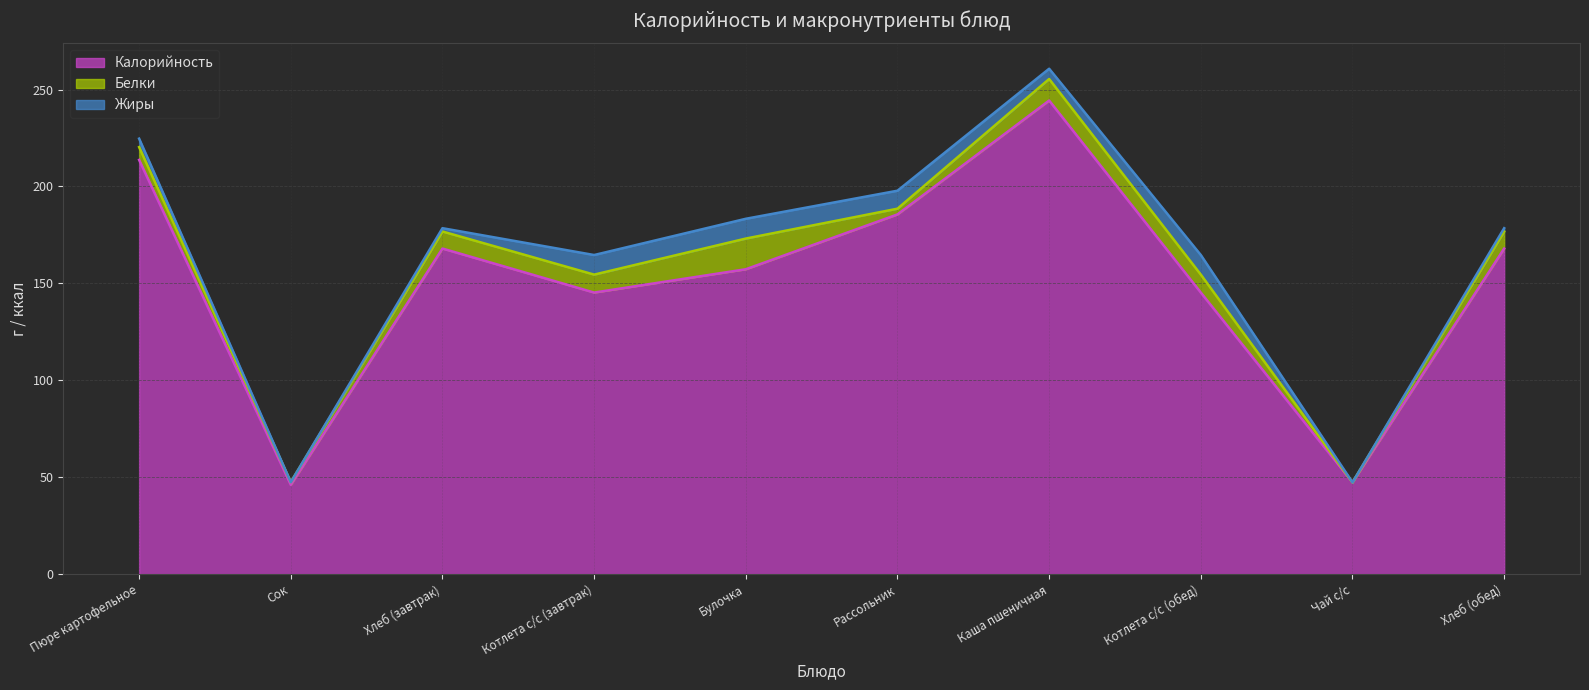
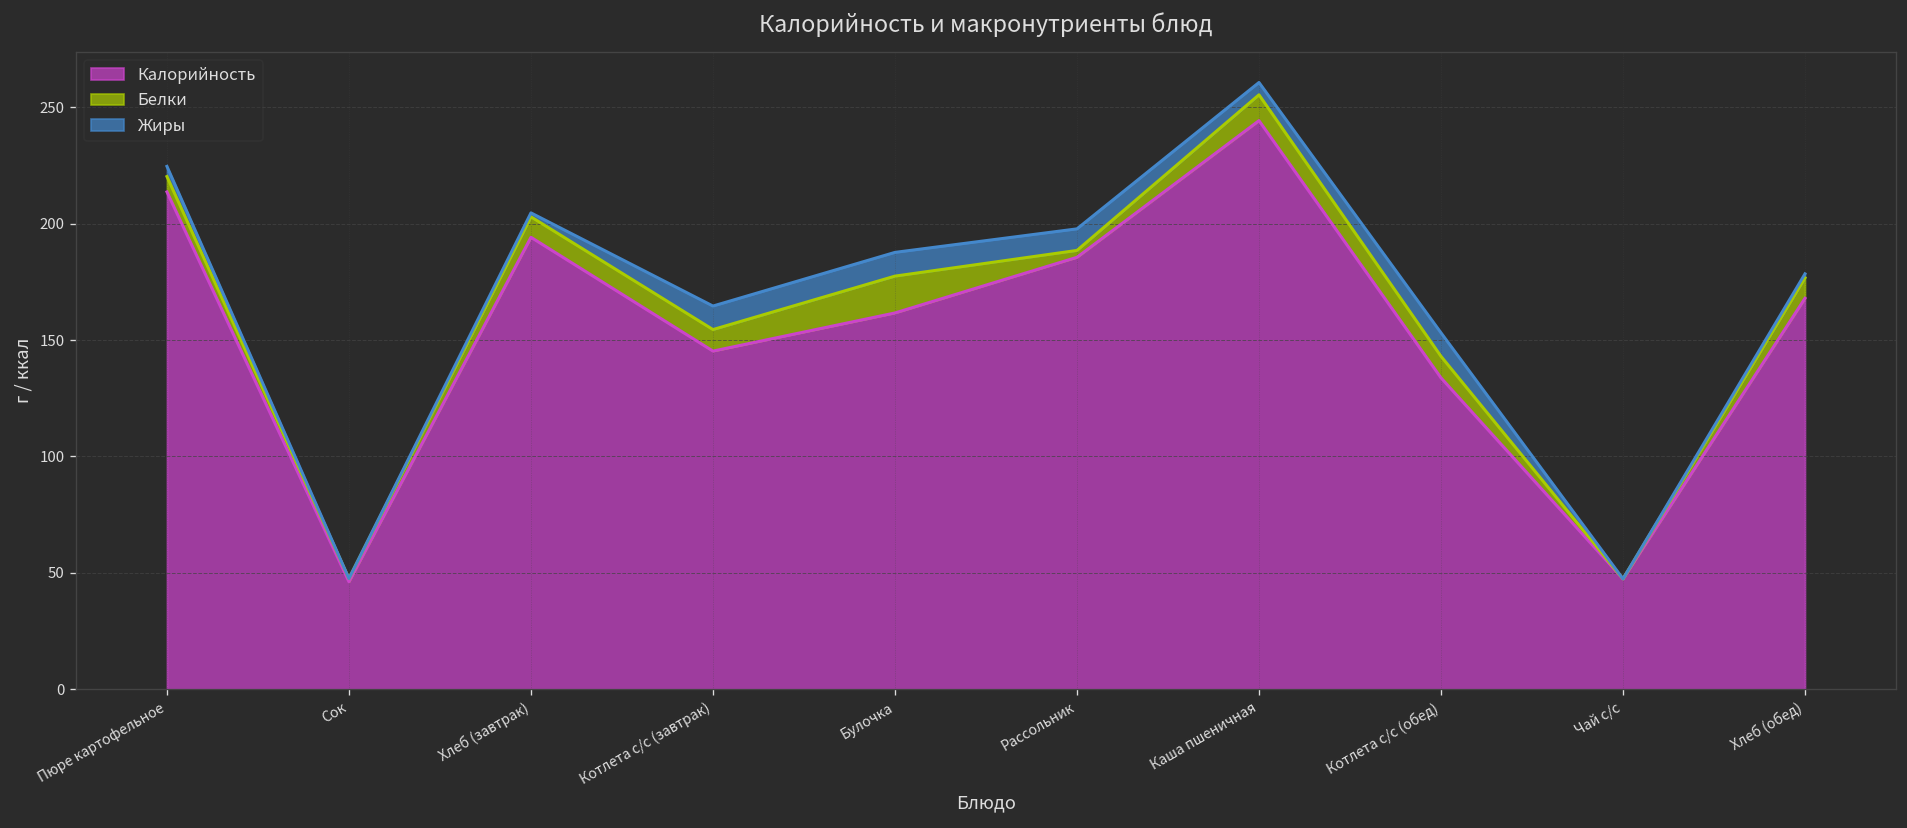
  {
    "Калорийность": {
      "Пюре картофельное": 214,
      "Сок": 46,
-     "Хлеб (завтрак)": 168,
+     "Хлеб (завтрак)": 194,
      "Котлета с/с (завтрак)": 145,
-     "Булочка": 157,
+     "Булочка": 162,
      "Рассольник": 186,
      "Каша пшеничная": 244,
-     "Котлета с/с (обед)": 145,
+     "Котлета с/с (обед)": 134,
      "Хлеб (обед)": 168
    },
    "Белки": {
      "Пюре картофельное": 7,
      "Хлеб (завтрак)": 9,
      "Котлета с/с (завтрак)": 9,
      "Булочка": 16,
      "Рассольник": 3,
      "Каша пшеничная": 11,
      "Котлета с/с (обед)": 9,
      "Хлеб (обед)": 9
    },
    "Жиры": {
      "Пюре картофельное": 4,
      "Хлеб (завтрак)": 2,
      "Котлета с/с (завтрак)": 10,
      "Булочка": 10,
      "Рассольник": 9,
      "Каша пшеничная": 5,
      "Котлета с/с (обед)": 10,
      "Хлеб (обед)": 2
    }
  }
